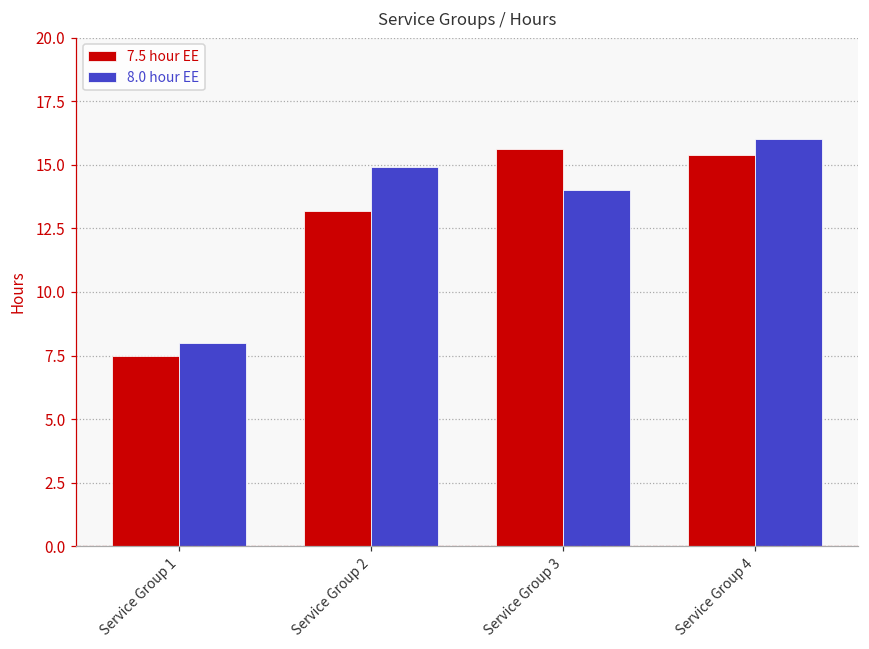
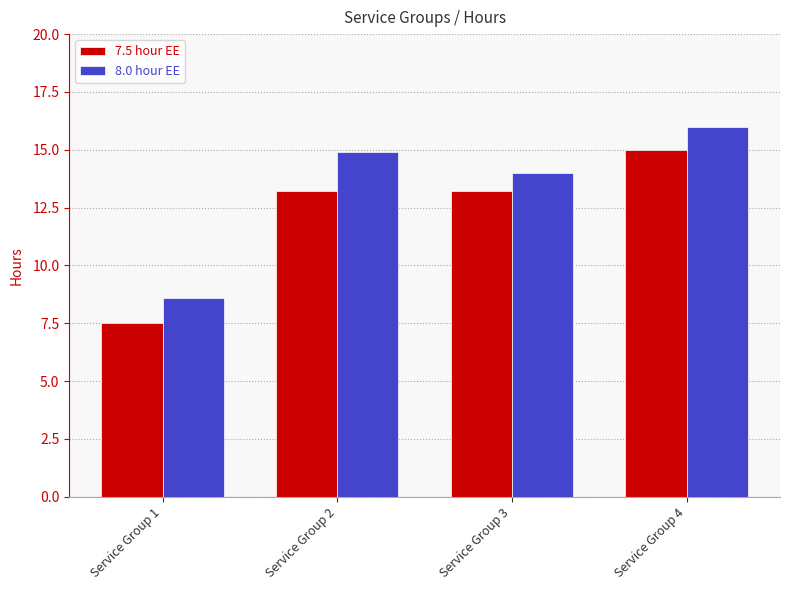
  {
    "7.5 hour EE": {
      "Service Group 1": 7.5,
      "Service Group 2": 13.2,
-     "Service Group 3": 15.6,
-     "Service Group 4": 15.4
+     "Service Group 3": 13.2,
+     "Service Group 4": 15.0
    },
    "8.0 hour EE": {
-     "Service Group 1": 8.0,
+     "Service Group 1": 8.6,
      "Service Group 2": 14.9,
      "Service Group 3": 14.0,
      "Service Group 4": 16.0
    }
  }
